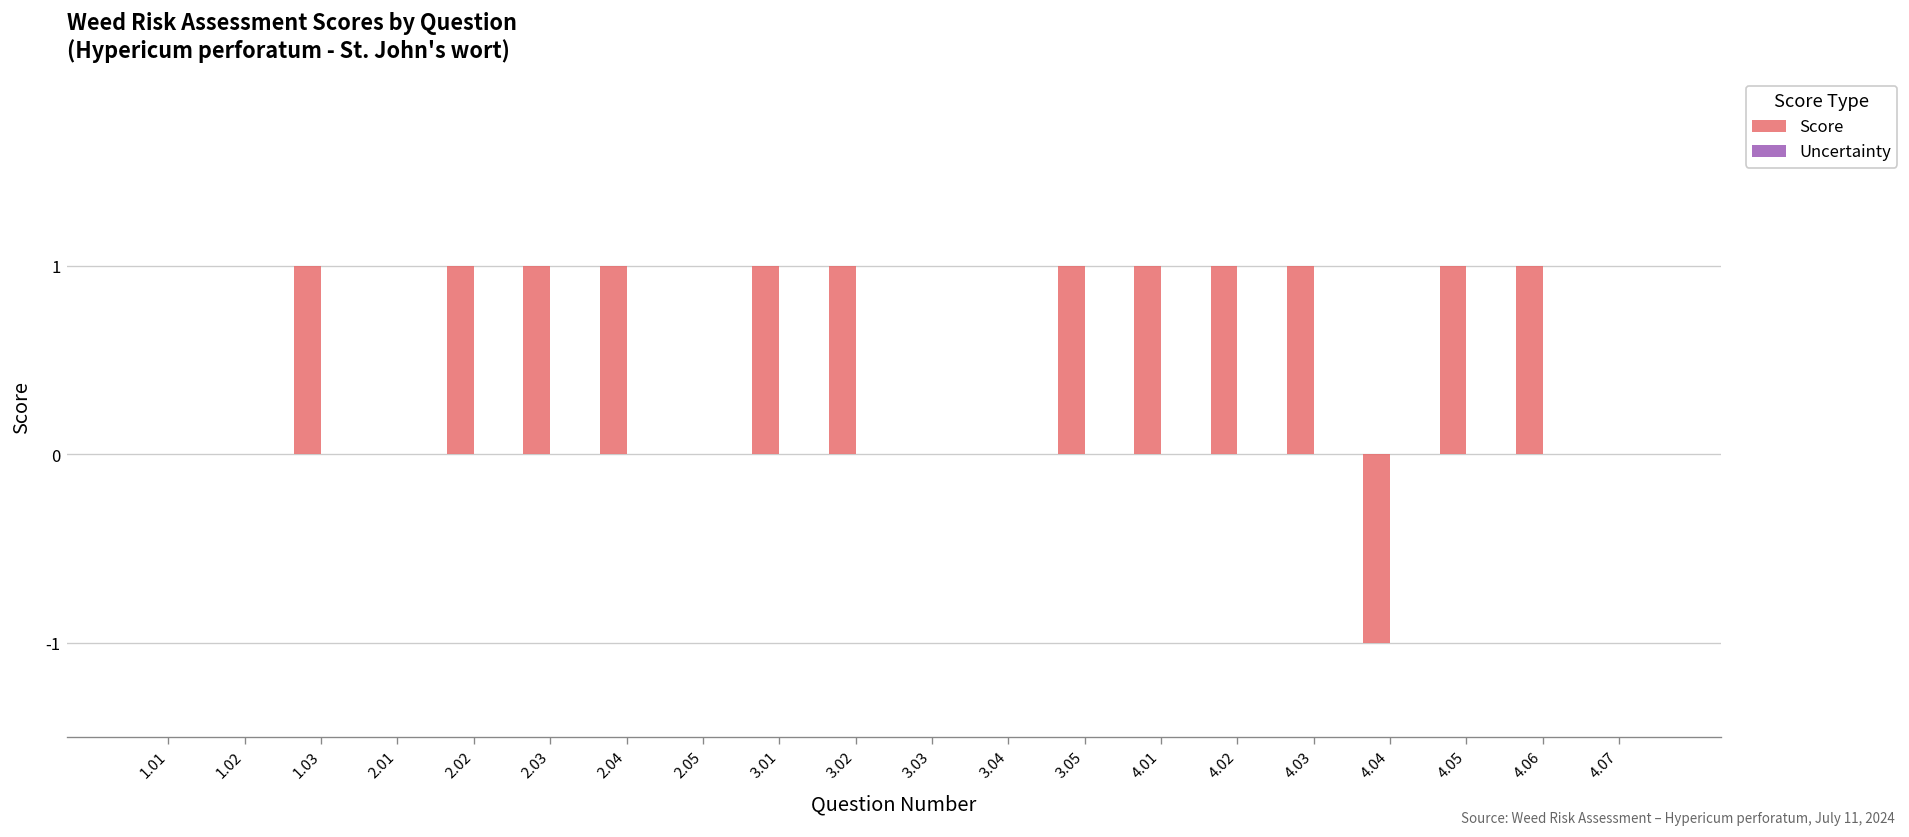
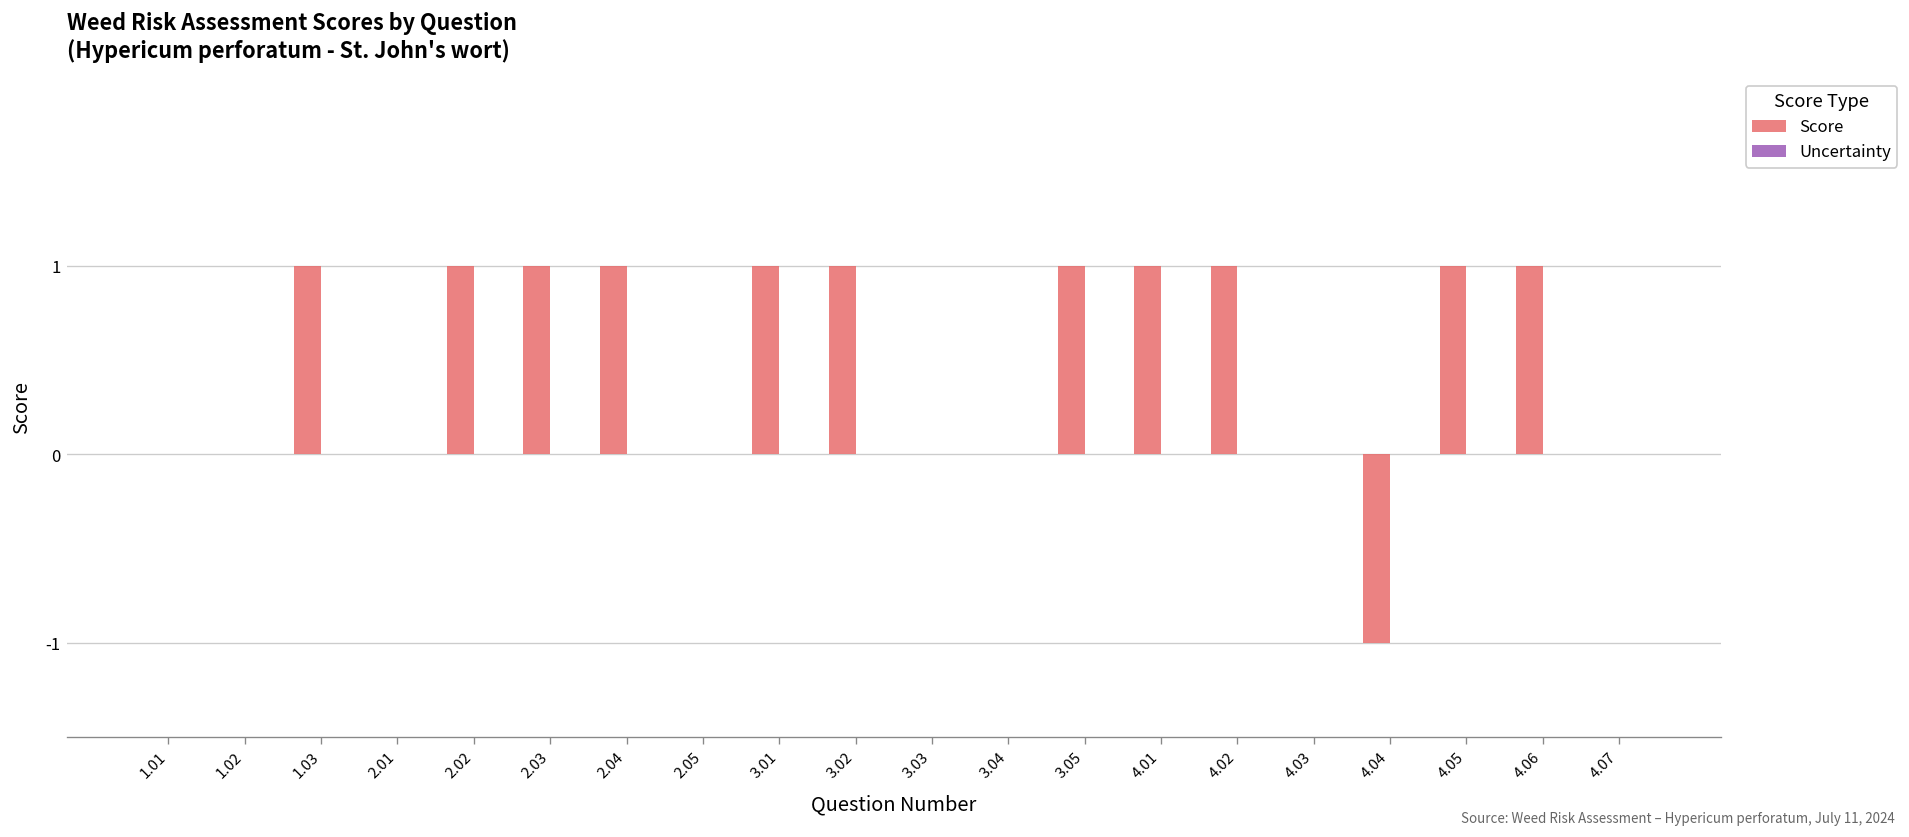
  {
    "Score": {
      "1.01": 0,
      "1.02": 0,
      "1.03": 1,
      "2.01": 0,
      "2.02": 1,
      "2.03": 1,
      "2.04": 1,
      "2.05": 0,
      "3.01": 1,
      "3.02": 1,
      "3.03": 0,
      "3.04": 0,
      "3.05": 1,
      "4.01": 1,
      "4.02": 1,
-     "4.03": 1,
+     "4.03": 0,
      "4.04": -1,
      "4.05": 1,
      "4.06": 1,
      "4.07": 0
    },
    "Uncertainty": {
      "1.01": 0,
      "1.02": 0,
      "1.03": 0,
      "2.01": 0,
      "2.02": 0,
      "2.03": 0,
      "2.04": 0,
      "2.05": 0,
      "3.01": 0,
      "3.02": 0,
      "3.03": 0,
      "3.04": 0,
      "3.05": 0,
      "4.01": 0,
      "4.02": 0,
      "4.03": 0,
      "4.04": 0,
      "4.05": 0,
      "4.06": 0,
      "4.07": 0
    }
  }
